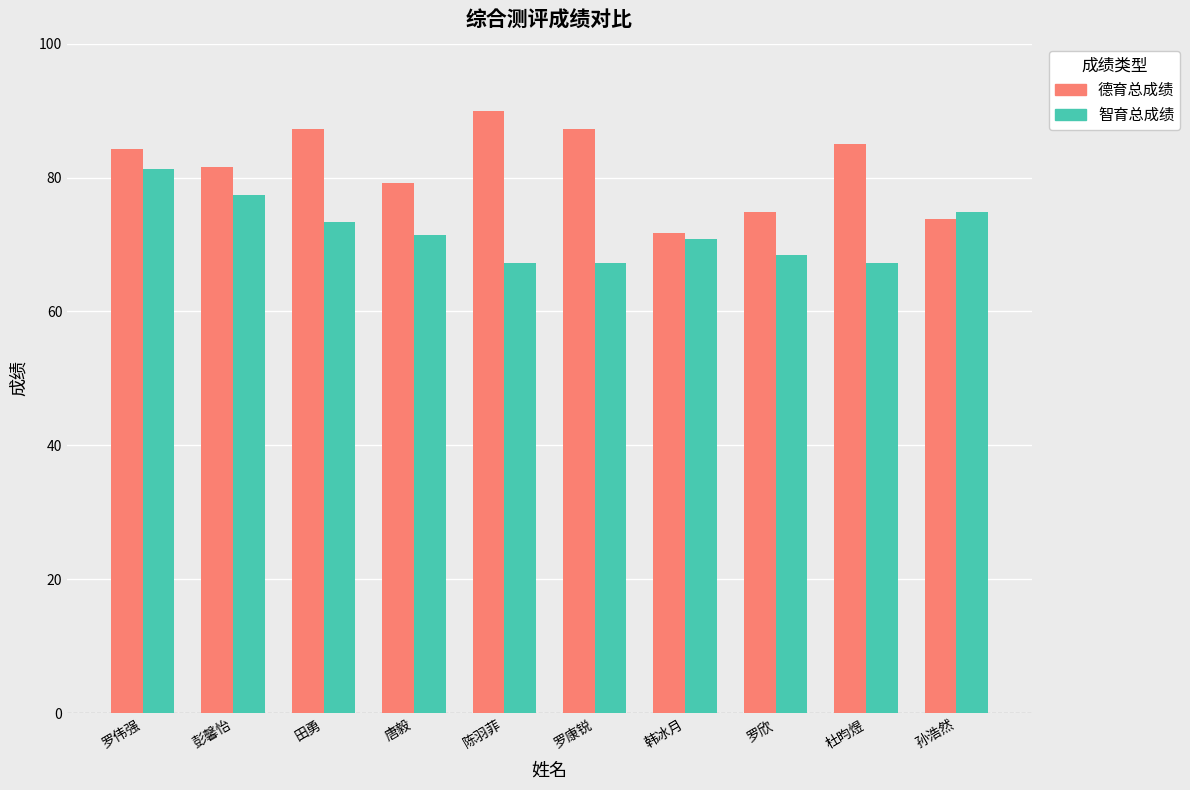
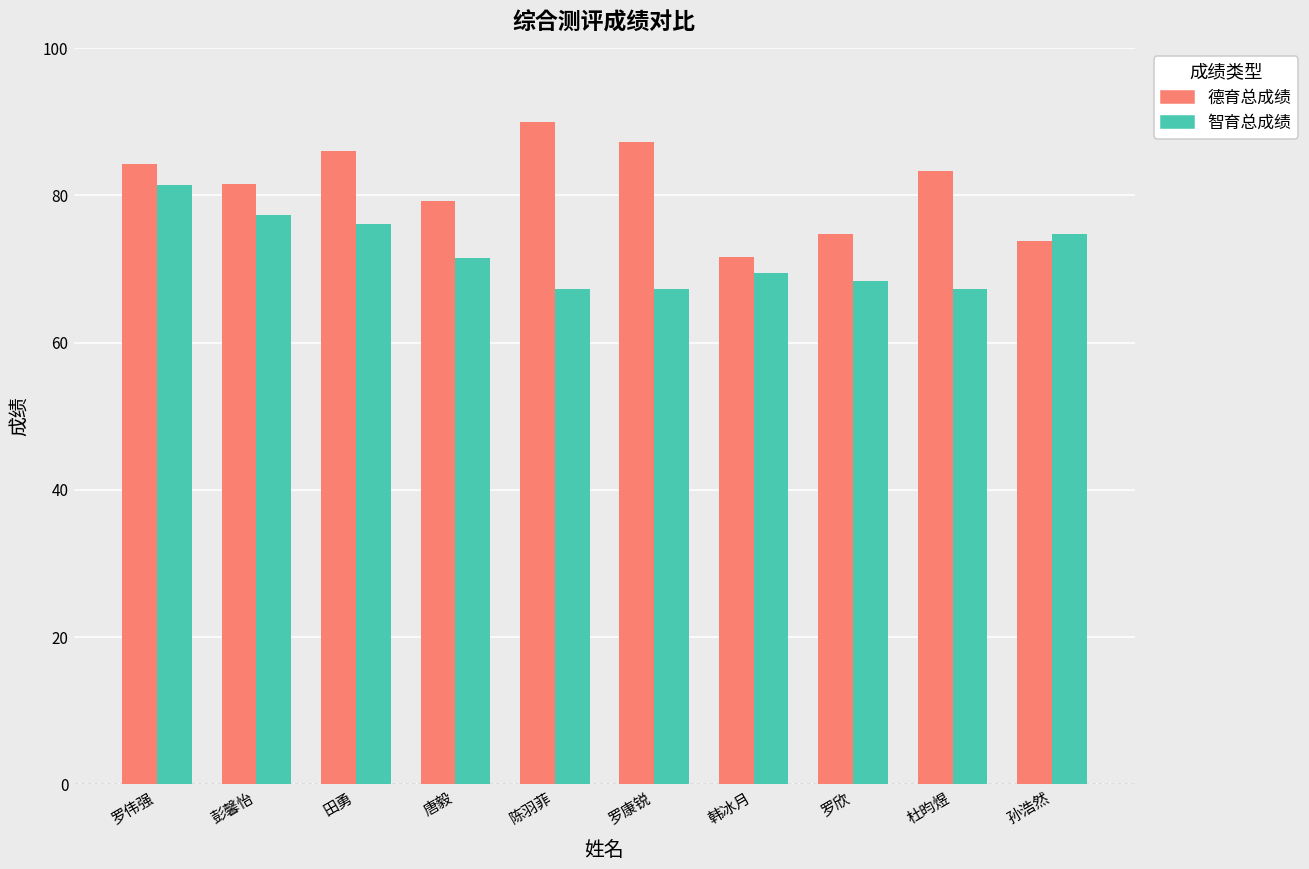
  {
    "德育总成绩": {
      "罗伟强": 84,
      "彭馨怡": 82,
-     "田勇": 87,
+     "田勇": 86,
      "唐毅": 79,
      "陈羽菲": 90,
      "罗康锐": 87,
      "韩冰月": 72,
      "罗欣": 75,
-     "杜昀煜": 85,
+     "杜昀煜": 83,
      "孙浩然": 74
    },
    "智育总成绩": {
      "罗伟强": 81,
      "彭馨怡": 77,
-     "田勇": 73,
+     "田勇": 76,
      "唐毅": 71,
      "陈羽菲": 67,
      "罗康锐": 67,
-     "韩冰月": 71,
+     "韩冰月": 69,
      "罗欣": 68,
      "杜昀煜": 67,
      "孙浩然": 75
    }
  }
